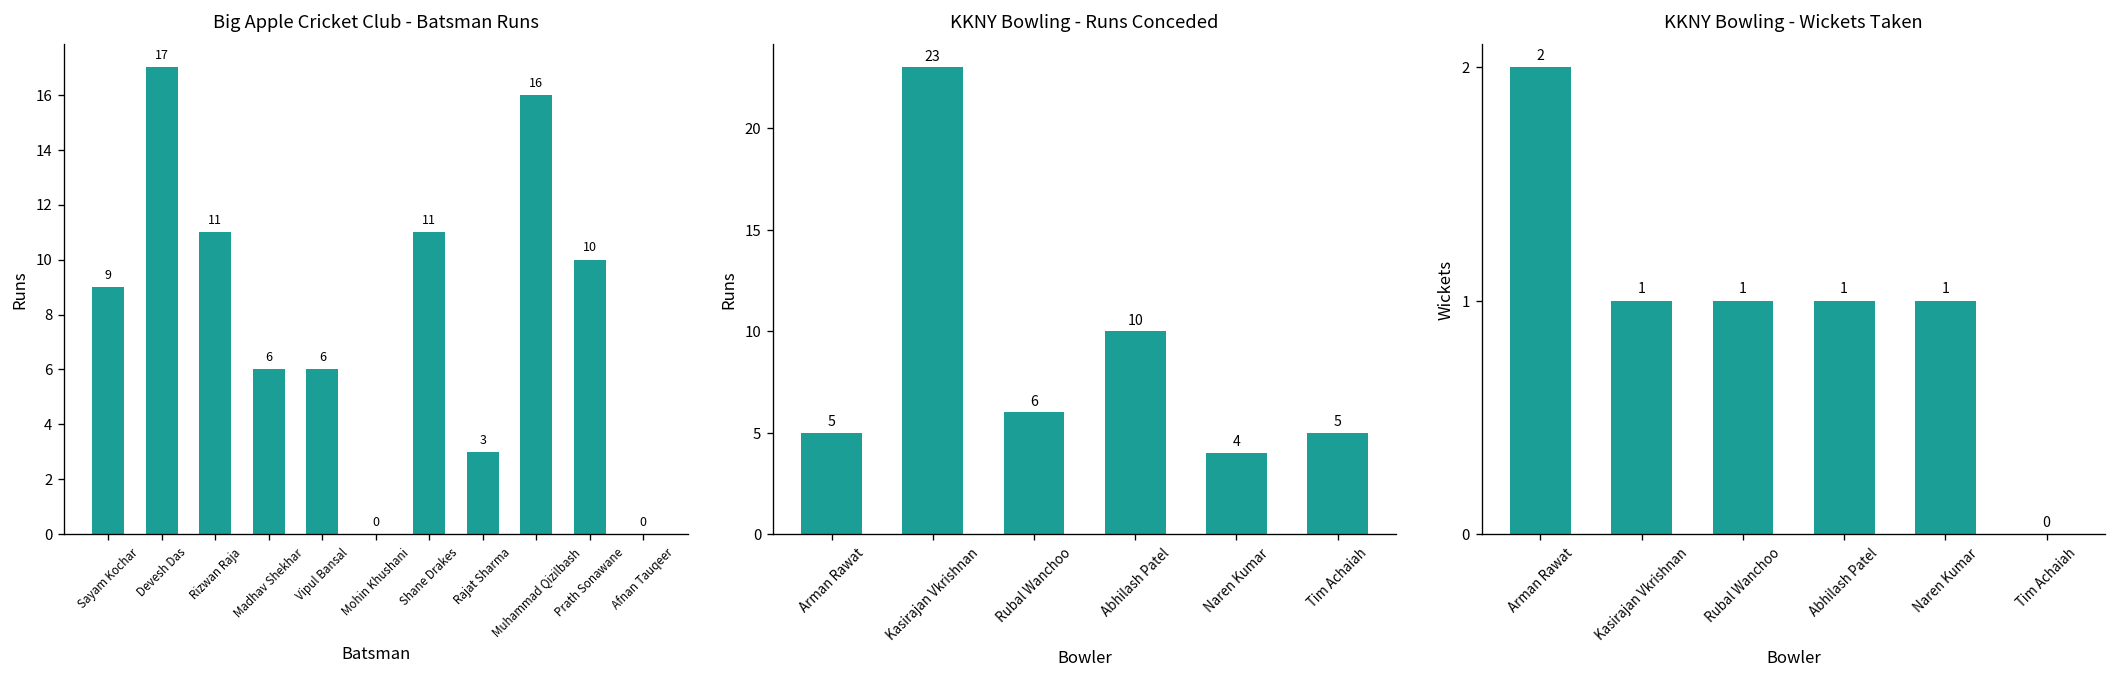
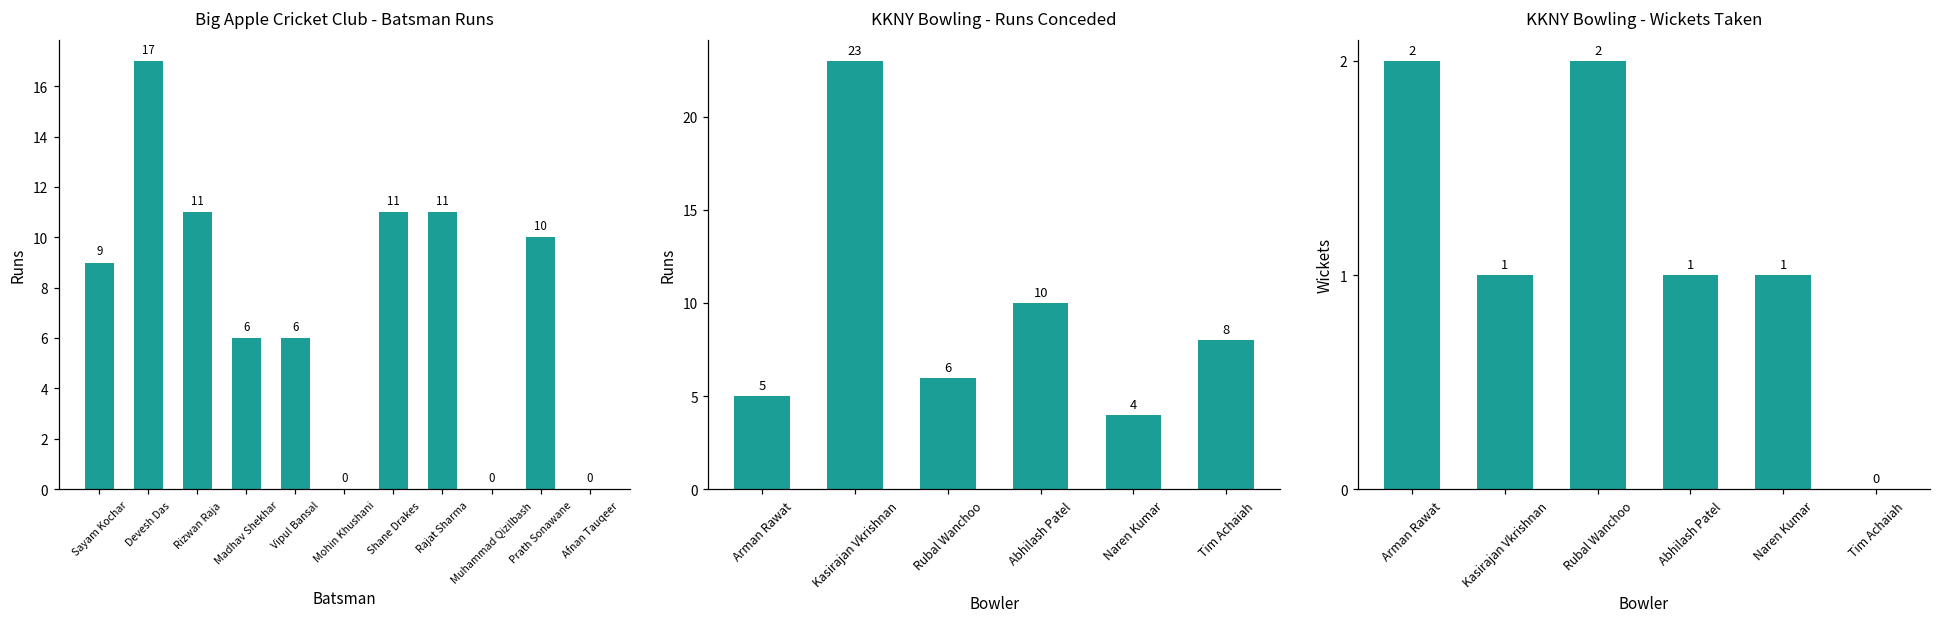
  {
    "Big Apple Cricket Club - Batsman Runs": {
      "Sayam Kochar": 9,
      "Devesh Das": 17,
      "Rizwan Raja": 11,
      "Madhav Shekhar": 6,
      "Vipul Bansal": 6,
      "Mohin Khushani": 0,
      "Shane Drakes": 11,
-     "Rajat Sharma": 3,
-     "Muhammad Qizilbash": 16,
+     "Rajat Sharma": 11,
+     "Muhammad Qizilbash": 0,
      "Prath Sonawane": 10,
      "Afnan Tauqeer": 0
    },
    "KKNY Bowling - Runs Conceded": {
      "Arman Rawat": 5,
      "Kasirajan Vkrishnan": 23,
      "Rubal Wanchoo": 6,
      "Abhilash Patel": 10,
      "Naren Kumar": 4,
-     "Tim Achaiah": 5
+     "Tim Achaiah": 8
    },
    "KKNY Bowling - Wickets Taken": {
      "Arman Rawat": 2,
      "Kasirajan Vkrishnan": 1,
-     "Rubal Wanchoo": 1,
+     "Rubal Wanchoo": 2,
      "Abhilash Patel": 1,
      "Naren Kumar": 1,
      "Tim Achaiah": 0
    }
  }
